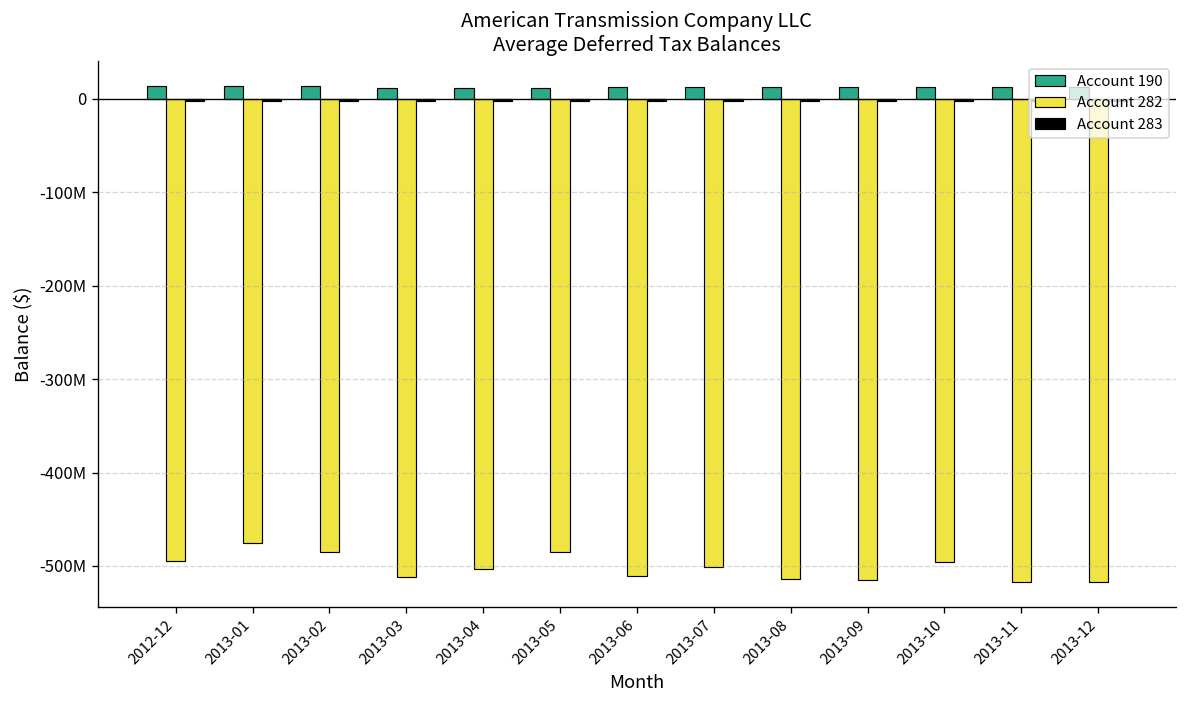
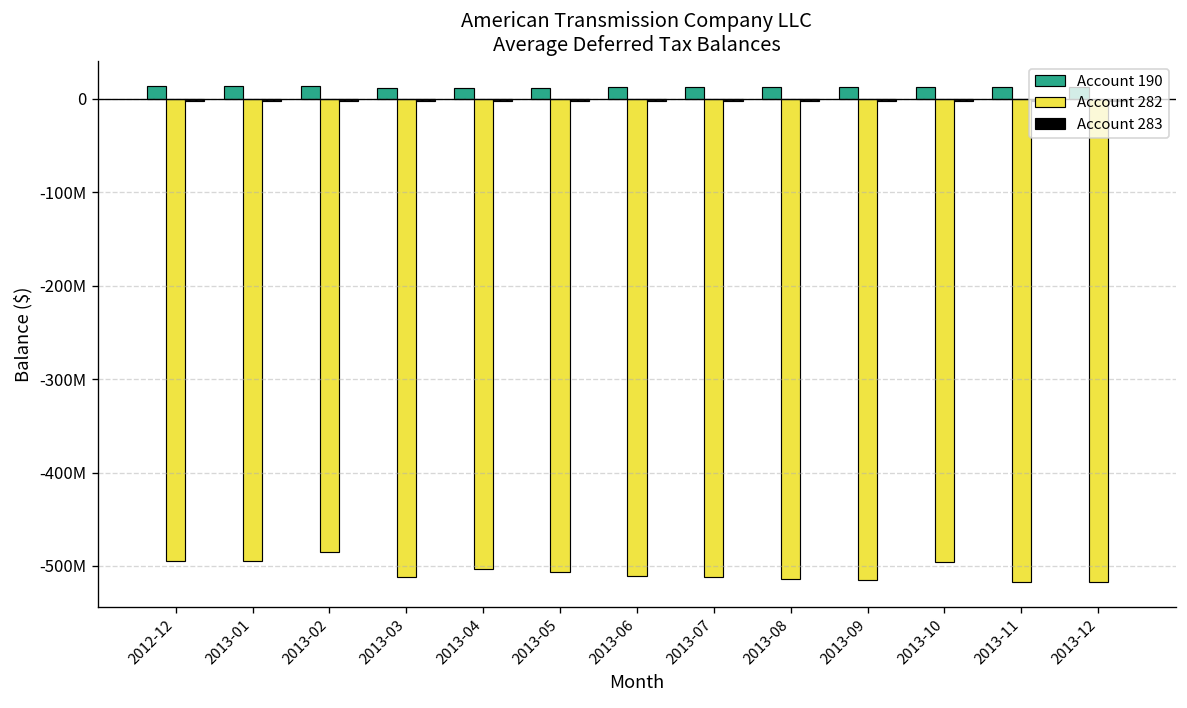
  {
    "Account 190": {
      "2012-12": 10000000,
      "2013-01": 10000000,
      "2013-02": 10000000,
      "2013-03": 10000000,
      "2013-04": 10000000,
      "2013-05": 10000000,
      "2013-06": 10000000,
      "2013-07": 10000000,
      "2013-08": 10000000,
      "2013-09": 10000000,
      "2013-10": 10000000,
      "2013-11": 10000000
    },
    "Account 282": {
      "2012-12": -490000000,
-     "2013-01": -480000000,
+     "2013-01": -490000000,
      "2013-02": -480000000,
      "2013-03": -510000000,
      "2013-04": -500000000,
-     "2013-05": -480000000,
+     "2013-05": -510000000,
      "2013-06": -510000000,
-     "2013-07": -500000000,
+     "2013-07": -510000000,
      "2013-08": -510000000,
      "2013-09": -510000000,
      "2013-10": -500000000,
      "2013-11": -520000000,
      "2013-12": -520000000
    }
  }
